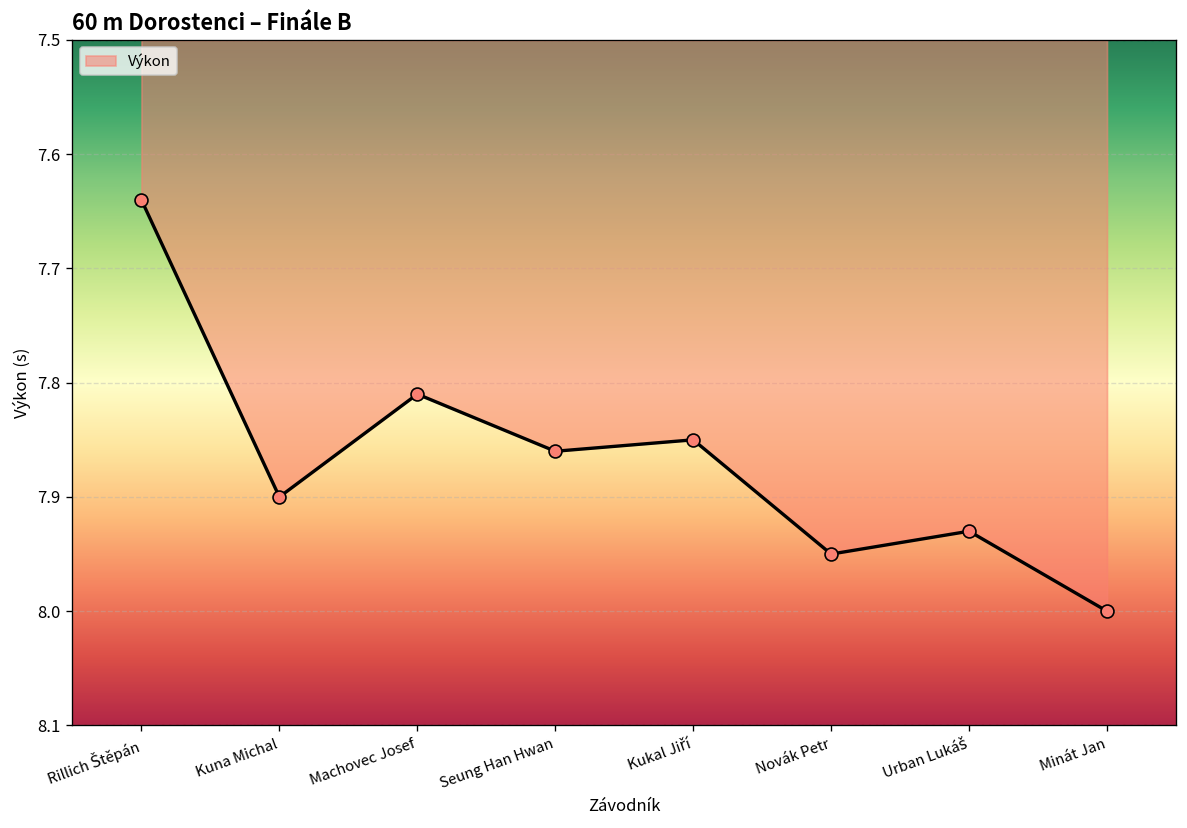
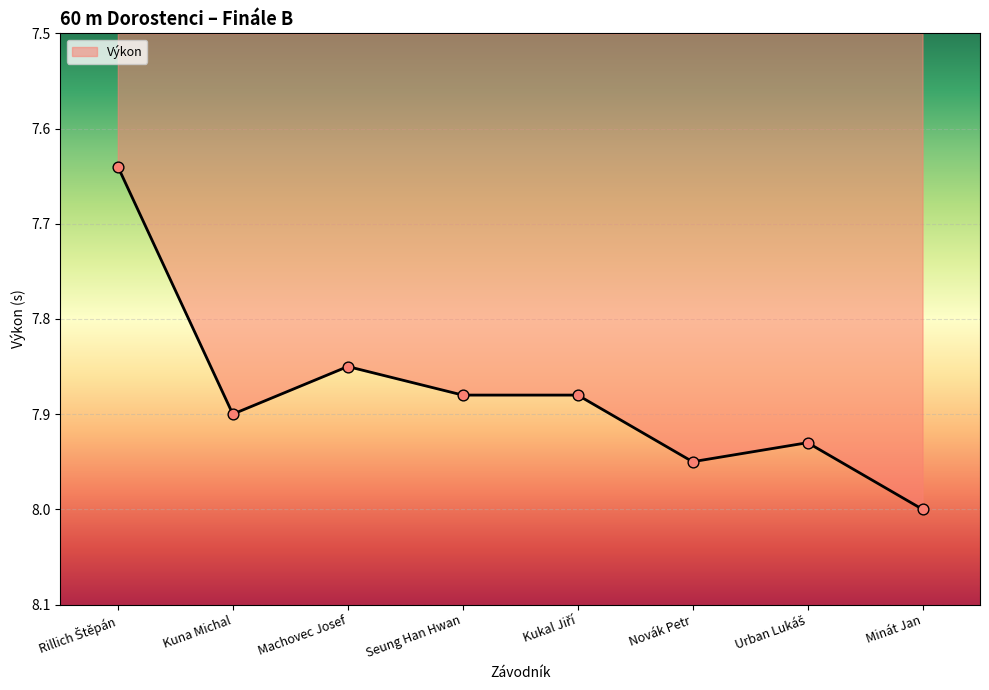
  {
    "Rillich Štěpán": 7.64,
    "Kuna Michal": 7.90,
-   "Machovec Josef": 7.81,
-   "Seung Han Hwan": 7.86,
-   "Kukal Jiří": 7.85,
+   "Machovec Josef": 7.85,
+   "Seung Han Hwan": 7.88,
+   "Kukal Jiří": 7.88,
    "Novák Petr": 7.95,
    "Urban Lukáš": 7.93,
    "Minát Jan": 8.00
  }
